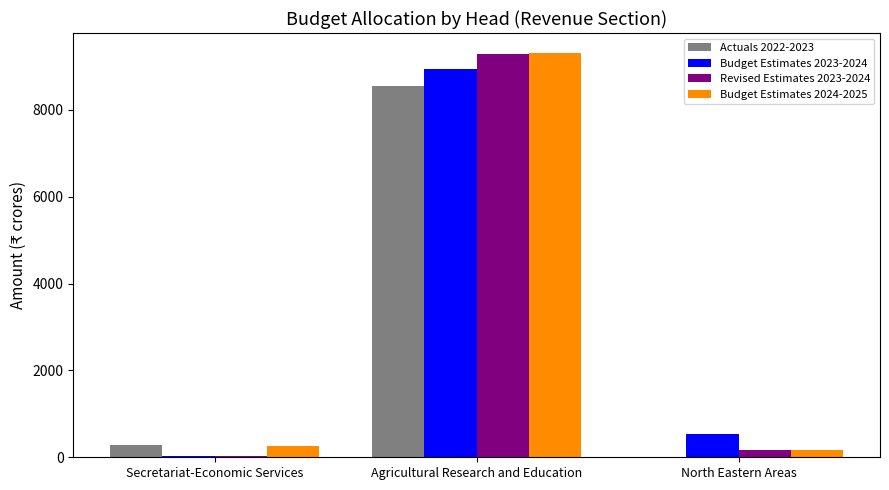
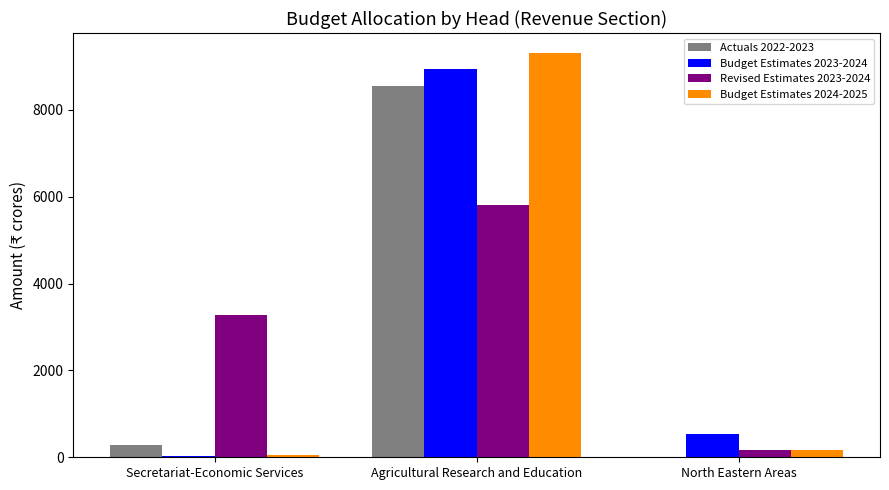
  {
    "Actuals 2022-2023": {
      "Secretariat-Economic Services": 300,
      "Agricultural Research and Education": 8500,
      "North Eastern Areas": 0
    },
    "Budget Estimates 2023-2024": {
      "Agricultural Research and Education": 8900,
      "North Eastern Areas": 500
    },
    "Revised Estimates 2023-2024": {
-     "Secretariat-Economic Services": 0,
-     "Agricultural Research and Education": 9300,
+     "Secretariat-Economic Services": 3300,
+     "Agricultural Research and Education": 5800,
      "North Eastern Areas": 200
    },
    "Budget Estimates 2024-2025": {
-     "Secretariat-Economic Services": 300,
+     "Secretariat-Economic Services": 0,
      "Agricultural Research and Education": 9300,
      "North Eastern Areas": 200
    }
  }
